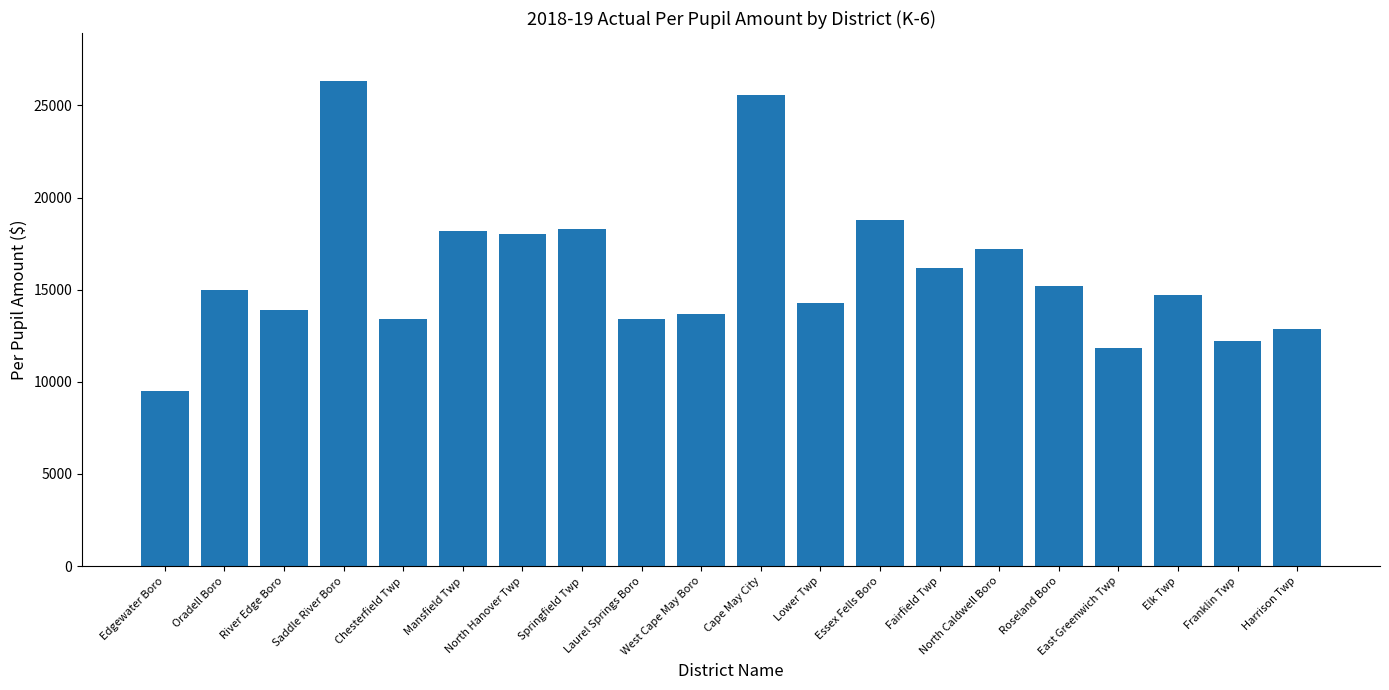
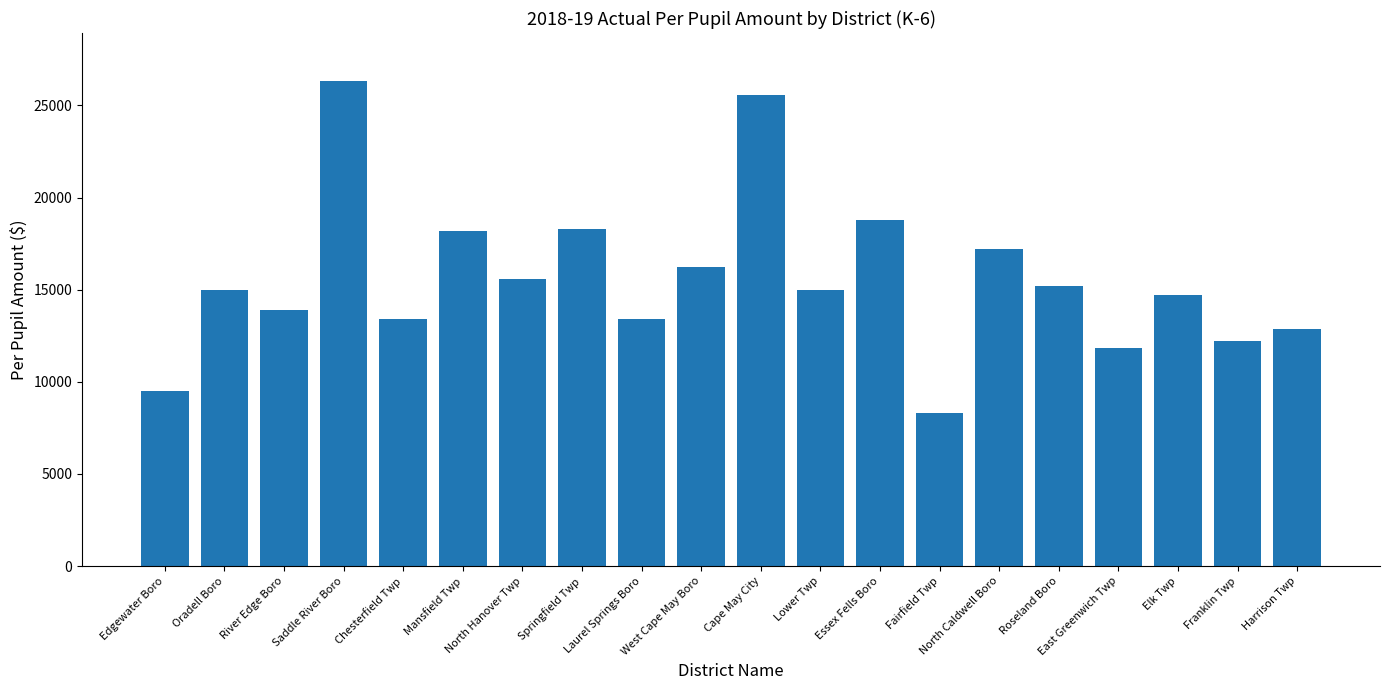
  {
    "Edgewater Boro": 9500,
    "Oradell Boro": 15000,
    "River Edge Boro": 13900,
    "Saddle River Boro": 26300,
    "Chesterfield Twp": 13400,
    "Mansfield Twp": 18200,
-   "North Hanover Twp": 18000,
+   "North Hanover Twp": 15600,
    "Springfield Twp": 18300,
    "Laurel Springs Boro": 13400,
-   "West Cape May Boro": 13700,
+   "West Cape May Boro": 16200,
    "Cape May City": 25600,
-   "Lower Twp": 14300,
+   "Lower Twp": 15000,
    "Essex Fells Boro": 18800,
-   "Fairfield Twp": 16200,
+   "Fairfield Twp": 8300,
    "North Caldwell Boro": 17200,
    "Roseland Boro": 15200,
    "East Greenwich Twp": 11800,
    "Elk Twp": 14700,
    "Franklin Twp": 12200,
    "Harrison Twp": 12900
  }
